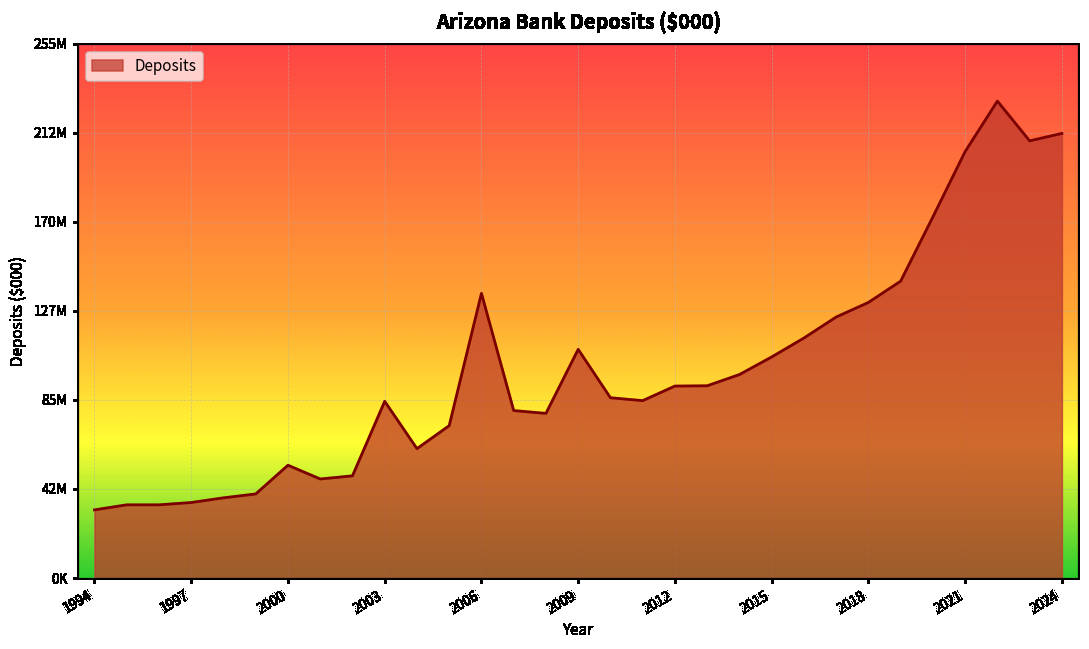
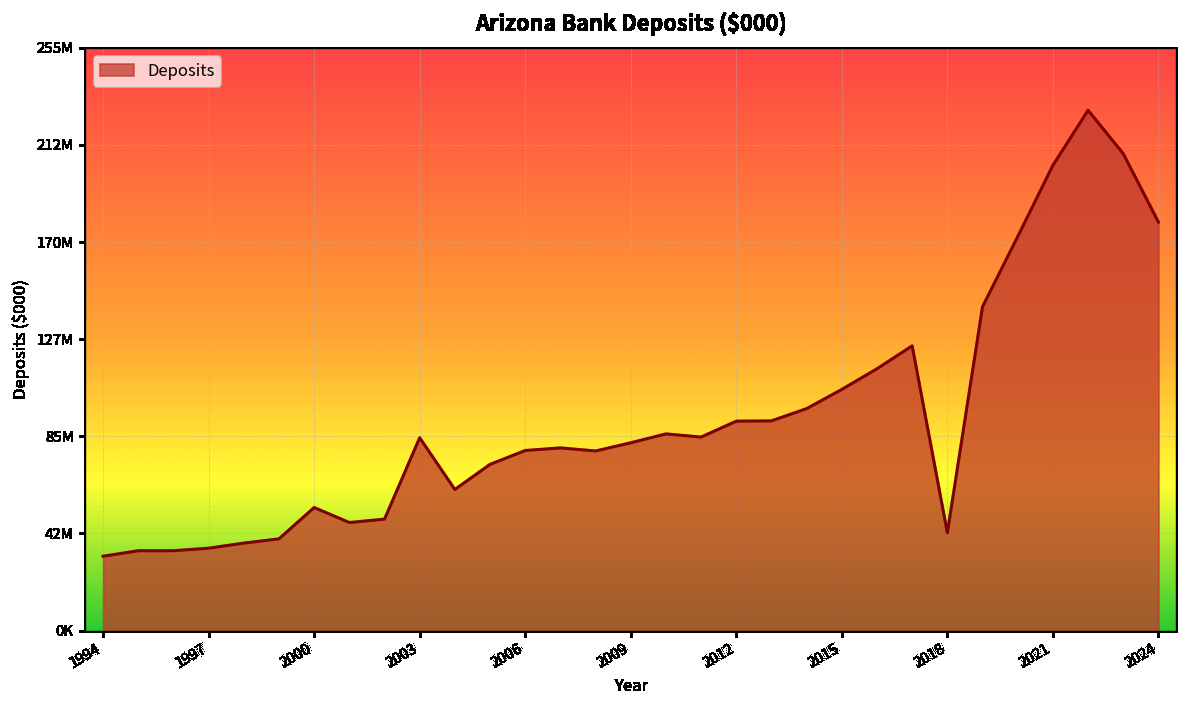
  {
    "1994": 33000000,
    "1997": 36000000,
    "2000": 54000000,
    "2003": 84000000,
-   "2006": 136000000,
-   "2009": 109000000,
+   "2006": 79000000,
+   "2009": 82000000,
    "2012": 92000000,
    "2015": 106000000,
-   "2018": 132000000,
+   "2018": 43000000,
    "2021": 204000000,
-   "2024": 212000000
+   "2024": 179000000
  }
